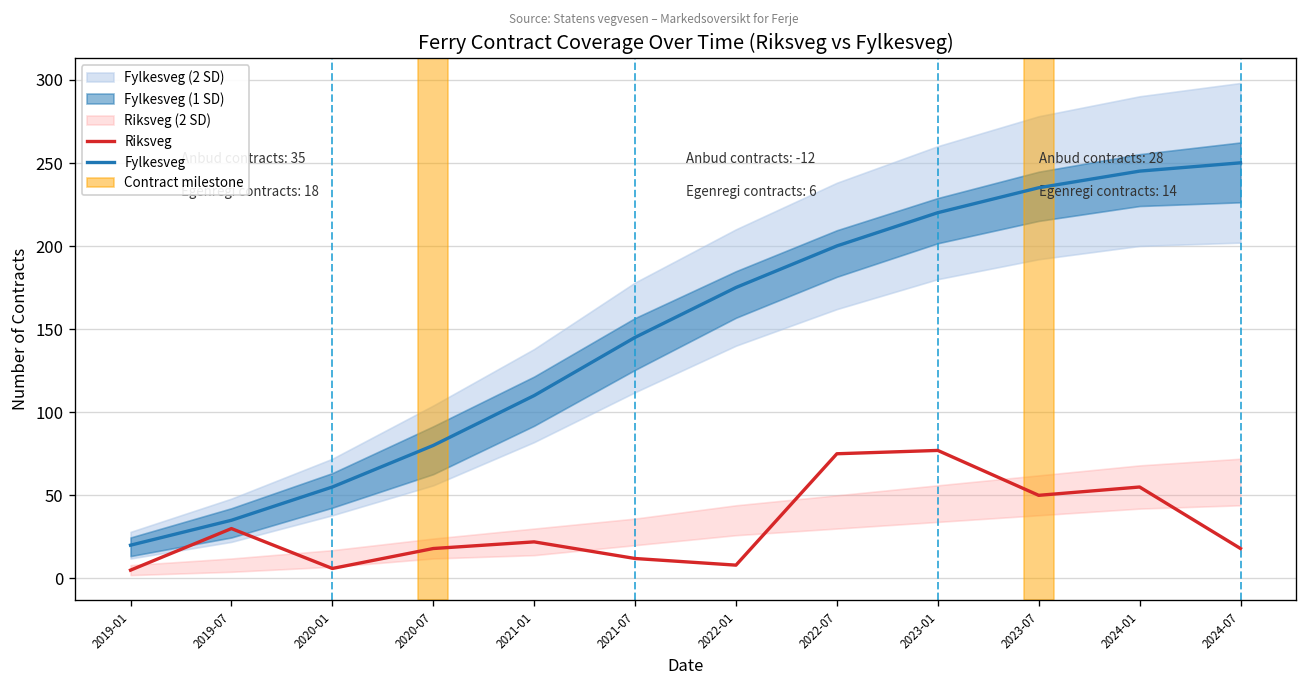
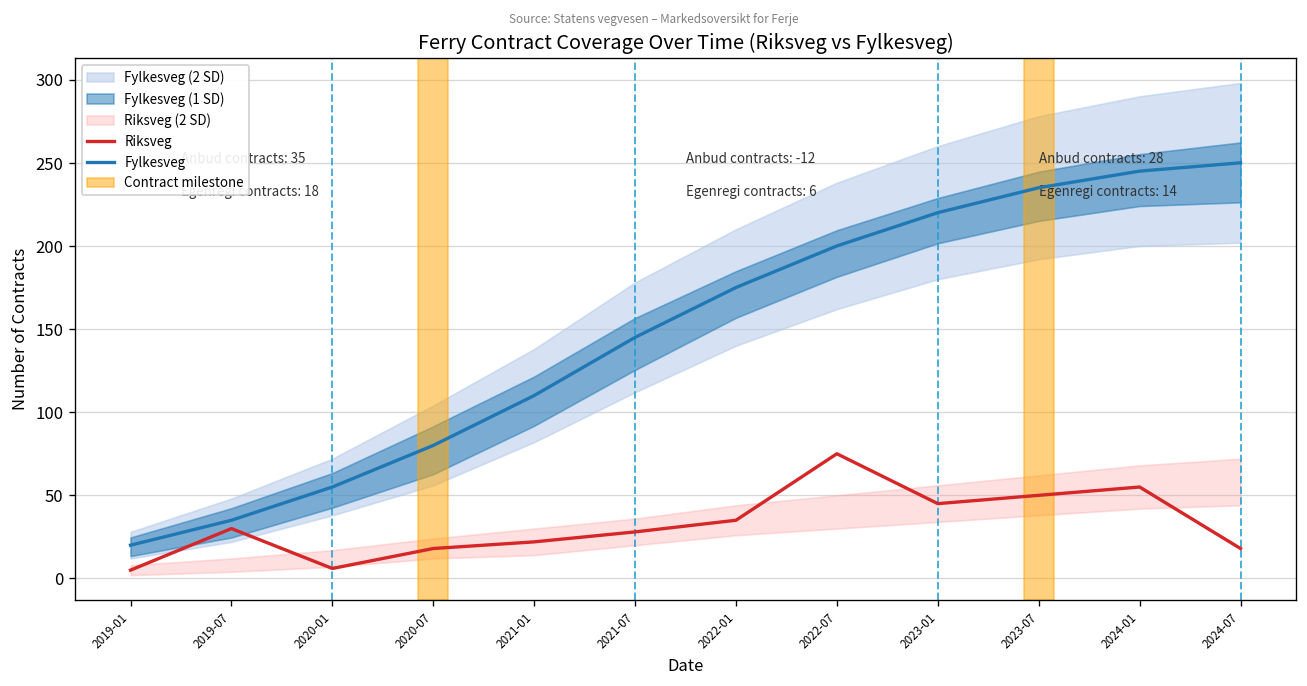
  {
    "Riksveg": {
      "2019-01": 5,
      "2019-07": 30,
      "2020-01": 6,
      "2021-01": 22,
-     "2021-07": 12,
-     "2022-01": 8,
+     "2021-07": 28,
+     "2022-01": 35,
      "2022-07": 75,
-     "2023-01": 77,
+     "2023-01": 45,
      "2024-01": 55,
      "2024-07": 18
    }
  }
